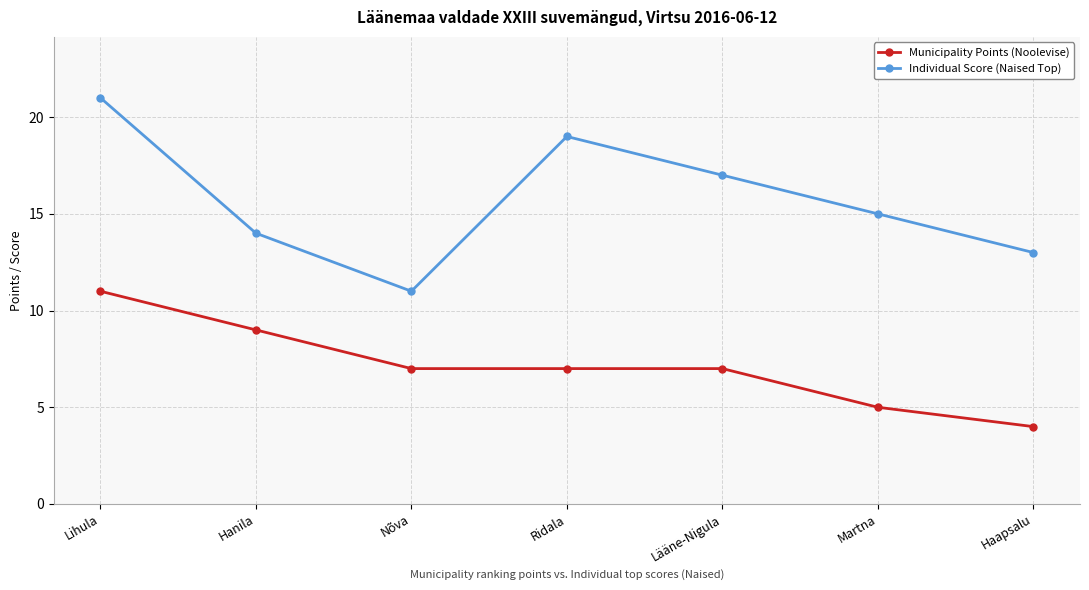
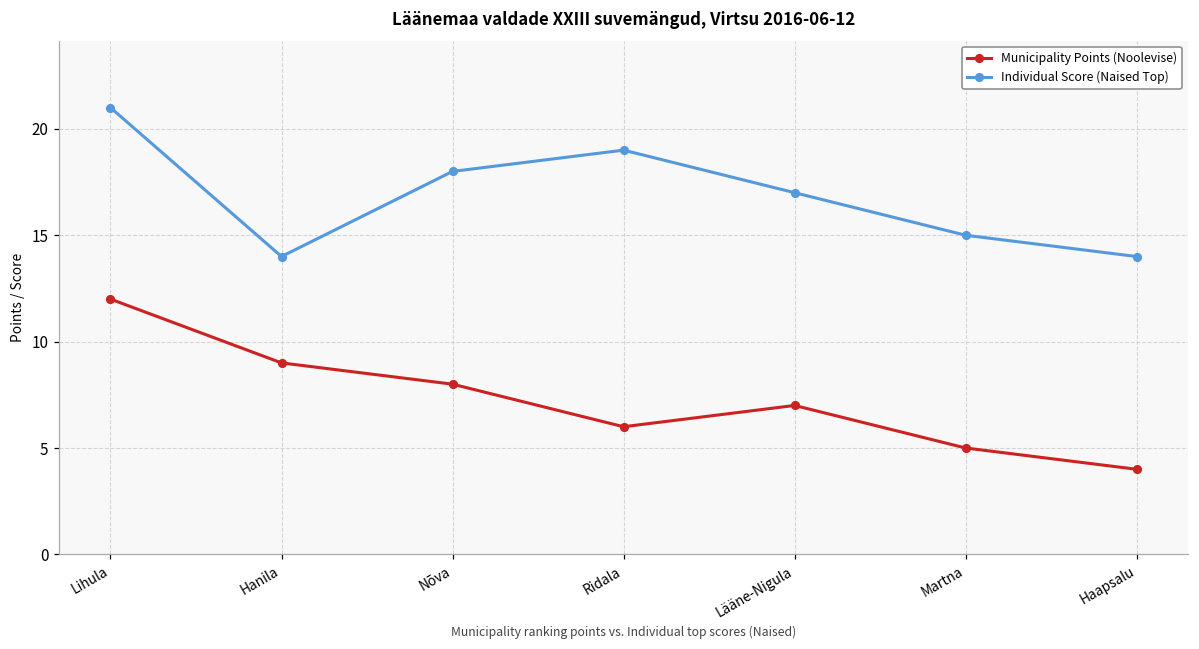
  {
    "Municipality Points (Noolevise)": {
-     "Lihula": 11,
+     "Lihula": 12,
      "Hanila": 9,
-     "Nõva": 7,
-     "Ridala": 7,
+     "Nõva": 8,
+     "Ridala": 6,
      "Lääne-Nigula": 7,
      "Martna": 5,
      "Haapsalu": 4
    },
    "Individual Score (Naised Top)": {
      "Lihula": 21,
      "Hanila": 14,
-     "Nõva": 11,
+     "Nõva": 18,
      "Ridala": 19,
      "Lääne-Nigula": 17,
      "Martna": 15,
-     "Haapsalu": 13
+     "Haapsalu": 14
    }
  }
